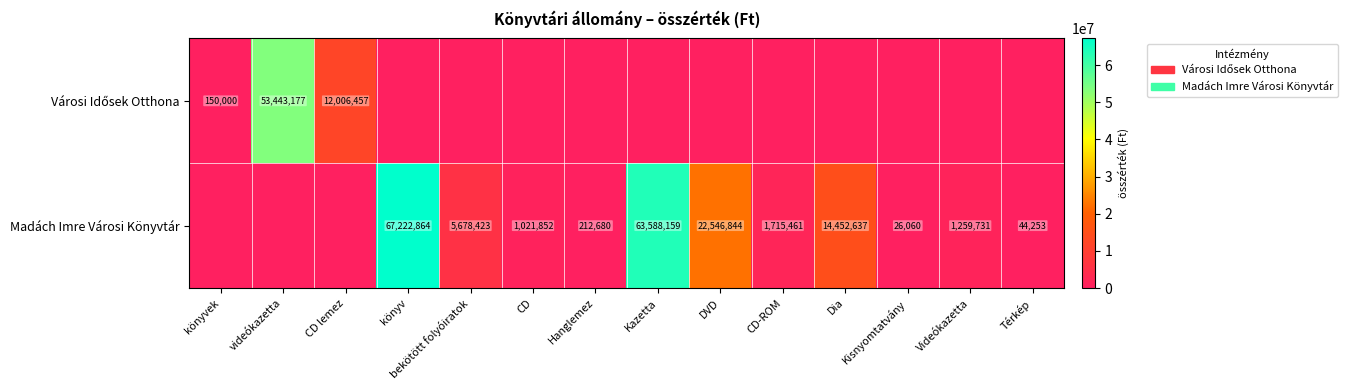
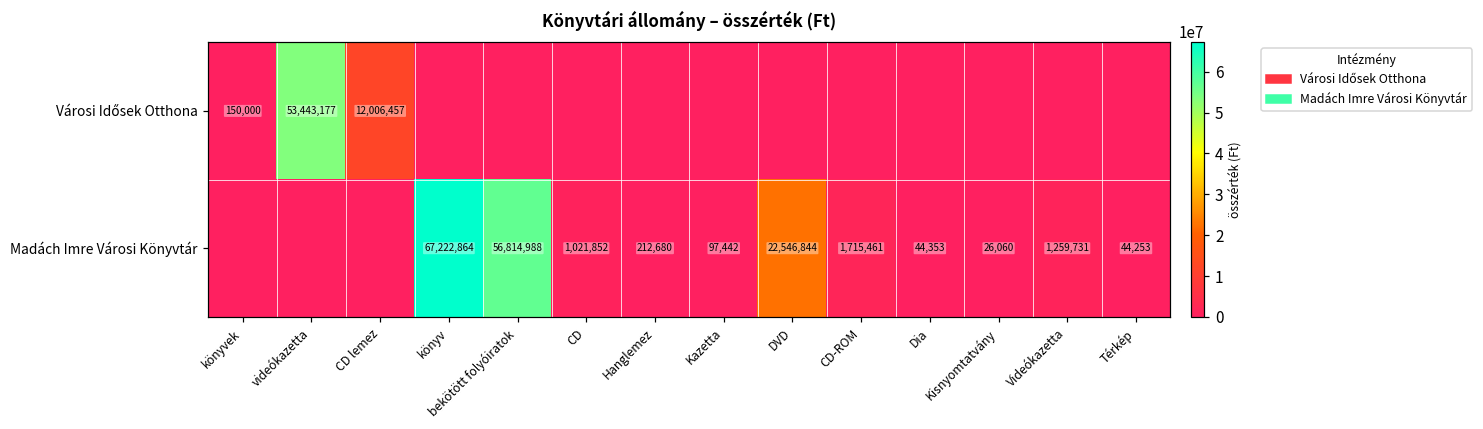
  {
    "Madách Imre Városi Könyvtár": {
-     "bekötött folyóiratok": "5,678,423",
-     "Kazetta": "63,588,159",
-     "Dia": "14,452,637"
+     "bekötött folyóiratok": "56,814,988",
+     "Kazetta": "97,442",
+     "Dia": "44,353"
    }
  }
